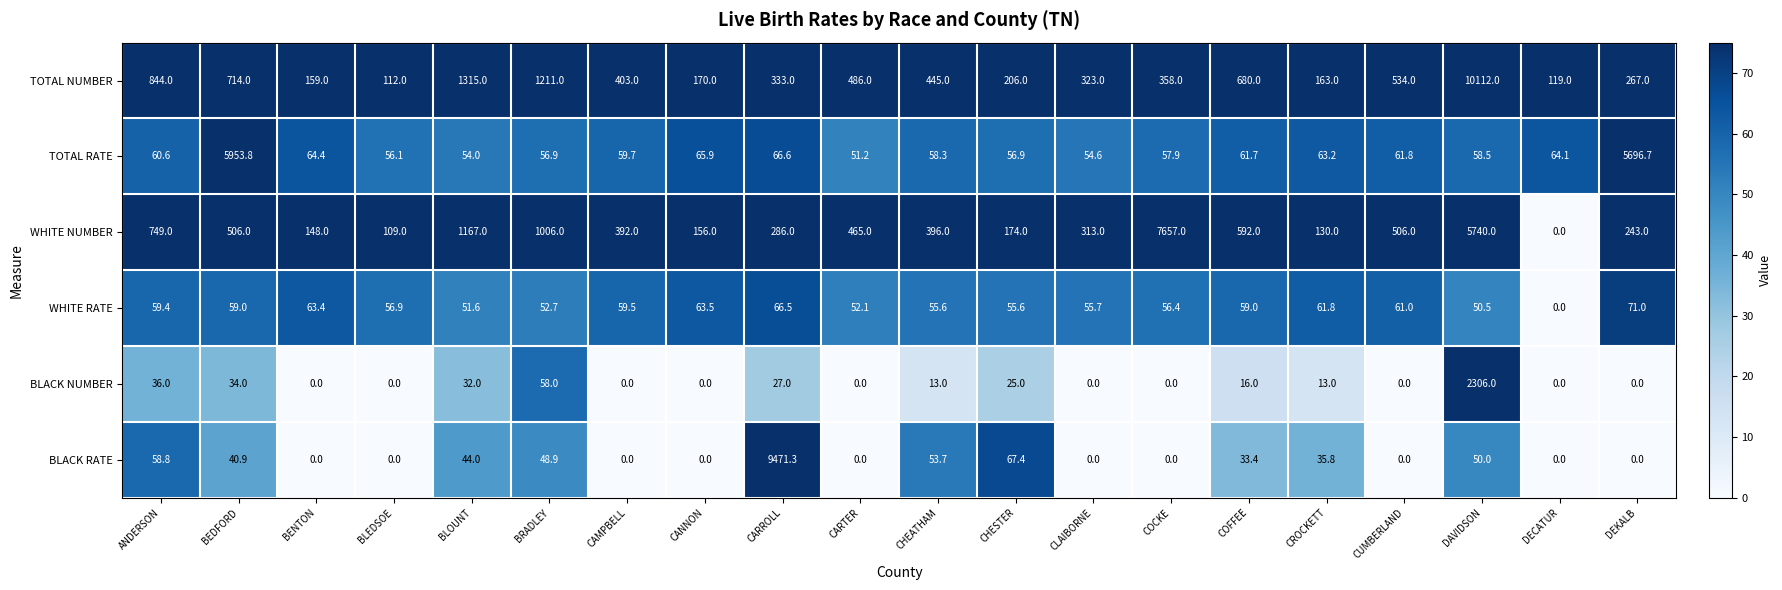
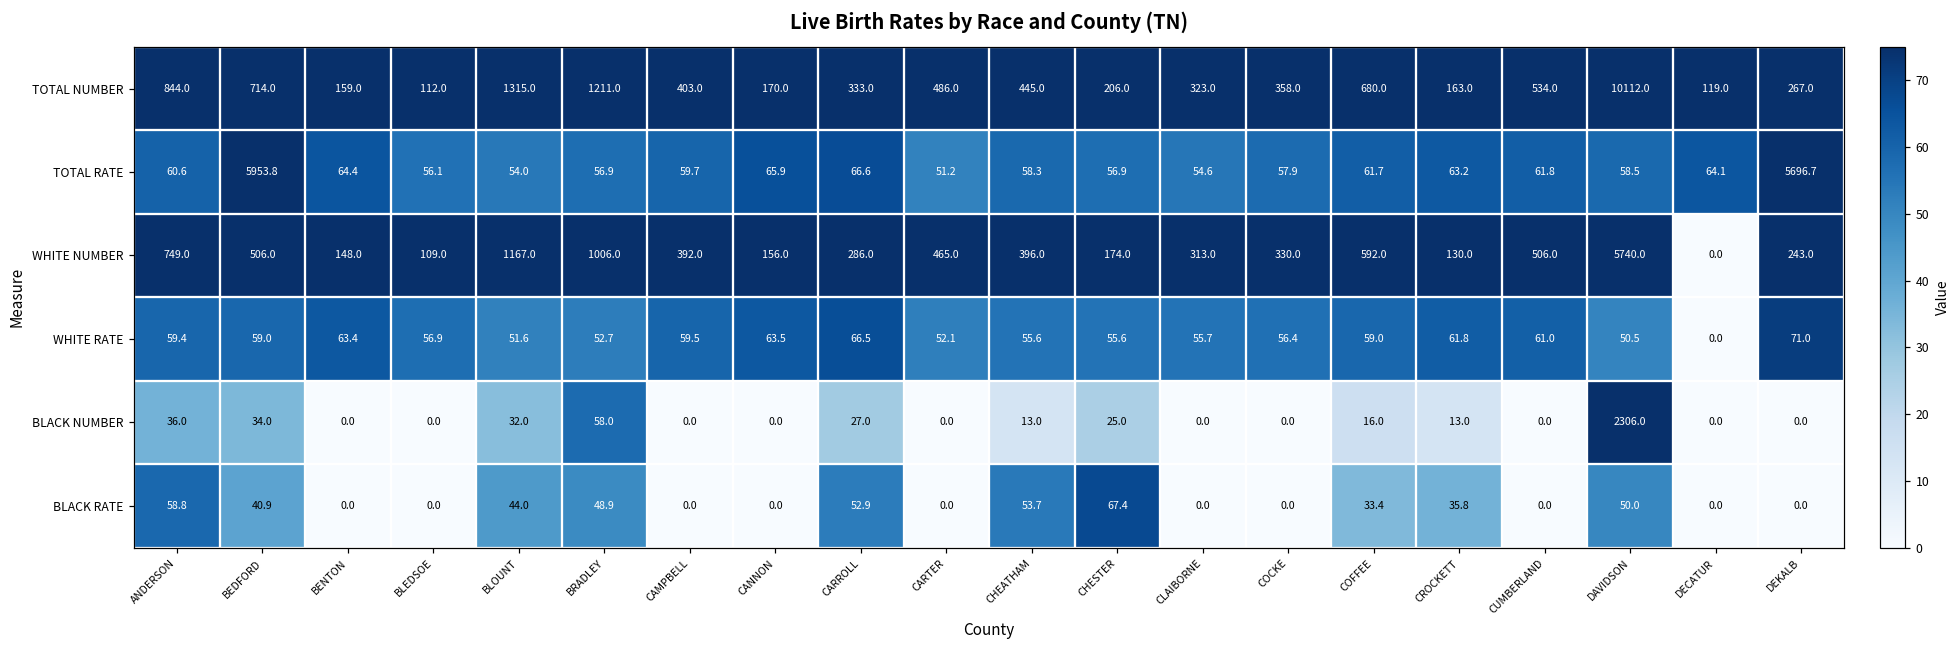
  {
    "TOTAL NUMBER": {
      "ANDERSON": 844.0,
      "BEDFORD": 714.0,
      "BENTON": 159.0,
      "BLEDSOE": 112.0,
      "BLOUNT": 1315.0,
      "BRADLEY": 1211.0,
      "CAMPBELL": 403.0,
      "CANNON": 170.0,
      "CARROLL": 333.0,
      "CARTER": 486.0,
      "CHEATHAM": 445.0,
      "CHESTER": 206.0,
      "CLAIBORNE": 323.0,
      "COCKE": 358.0,
      "COFFEE": 680.0,
      "CROCKETT": 163.0,
      "CUMBERLAND": 534.0,
      "DAVIDSON": 10112.0,
      "DECATUR": 119.0,
      "DEKALB": 267.0
    },
    "TOTAL RATE": {
      "ANDERSON": 60.6,
      "BEDFORD": 5953.8,
      "BENTON": 64.4,
      "BLEDSOE": 56.1,
      "BLOUNT": 54.0,
      "BRADLEY": 56.9,
      "CAMPBELL": 59.7,
      "CANNON": 65.9,
      "CARROLL": 66.6,
      "CARTER": 51.2,
      "CHEATHAM": 58.3,
      "CHESTER": 56.9,
      "CLAIBORNE": 54.6,
      "COCKE": 57.9,
      "COFFEE": 61.7,
      "CROCKETT": 63.2,
      "CUMBERLAND": 61.8,
      "DAVIDSON": 58.5,
      "DECATUR": 64.1,
      "DEKALB": 5696.7
    },
    "WHITE NUMBER": {
      "ANDERSON": 749.0,
      "BEDFORD": 506.0,
      "BENTON": 148.0,
      "BLEDSOE": 109.0,
      "BLOUNT": 1167.0,
      "BRADLEY": 1006.0,
      "CAMPBELL": 392.0,
      "CANNON": 156.0,
      "CARROLL": 286.0,
      "CARTER": 465.0,
      "CHEATHAM": 396.0,
      "CHESTER": 174.0,
      "CLAIBORNE": 313.0,
-     "COCKE": 7657.0,
+     "COCKE": 330.0,
      "COFFEE": 592.0,
      "CROCKETT": 130.0,
      "CUMBERLAND": 506.0,
      "DAVIDSON": 5740.0,
      "DECATUR": 0.0,
      "DEKALB": 243.0
    },
    "WHITE RATE": {
      "ANDERSON": 59.4,
      "BEDFORD": 59.0,
      "BENTON": 63.4,
      "BLEDSOE": 56.9,
      "BLOUNT": 51.6,
      "BRADLEY": 52.7,
      "CAMPBELL": 59.5,
      "CANNON": 63.5,
      "CARROLL": 66.5,
      "CARTER": 52.1,
      "CHEATHAM": 55.6,
      "CHESTER": 55.6,
      "CLAIBORNE": 55.7,
      "COCKE": 56.4,
      "COFFEE": 59.0,
      "CROCKETT": 61.8,
      "CUMBERLAND": 61.0,
      "DAVIDSON": 50.5,
      "DECATUR": 0.0,
      "DEKALB": 71.0
    },
    "BLACK NUMBER": {
      "ANDERSON": 36.0,
      "BEDFORD": 34.0,
      "BENTON": 0.0,
      "BLEDSOE": 0.0,
      "BLOUNT": 32.0,
      "BRADLEY": 58.0,
      "CAMPBELL": 0.0,
      "CANNON": 0.0,
      "CARROLL": 27.0,
      "CARTER": 0.0,
      "CHEATHAM": 13.0,
      "CHESTER": 25.0,
      "CLAIBORNE": 0.0,
      "COCKE": 0.0,
      "COFFEE": 16.0,
      "CROCKETT": 13.0,
      "CUMBERLAND": 0.0,
      "DAVIDSON": 2306.0,
      "DECATUR": 0.0,
      "DEKALB": 0.0
    },
    "BLACK RATE": {
      "ANDERSON": 58.8,
      "BEDFORD": 40.9,
      "BENTON": 0.0,
      "BLEDSOE": 0.0,
      "BLOUNT": 44.0,
      "BRADLEY": 48.9,
      "CAMPBELL": 0.0,
      "CANNON": 0.0,
-     "CARROLL": 9471.3,
+     "CARROLL": 52.9,
      "CARTER": 0.0,
      "CHEATHAM": 53.7,
      "CHESTER": 67.4,
      "CLAIBORNE": 0.0,
      "COCKE": 0.0,
      "COFFEE": 33.4,
      "CROCKETT": 35.8,
      "CUMBERLAND": 0.0,
      "DAVIDSON": 50.0,
      "DECATUR": 0.0,
      "DEKALB": 0.0
    }
  }
